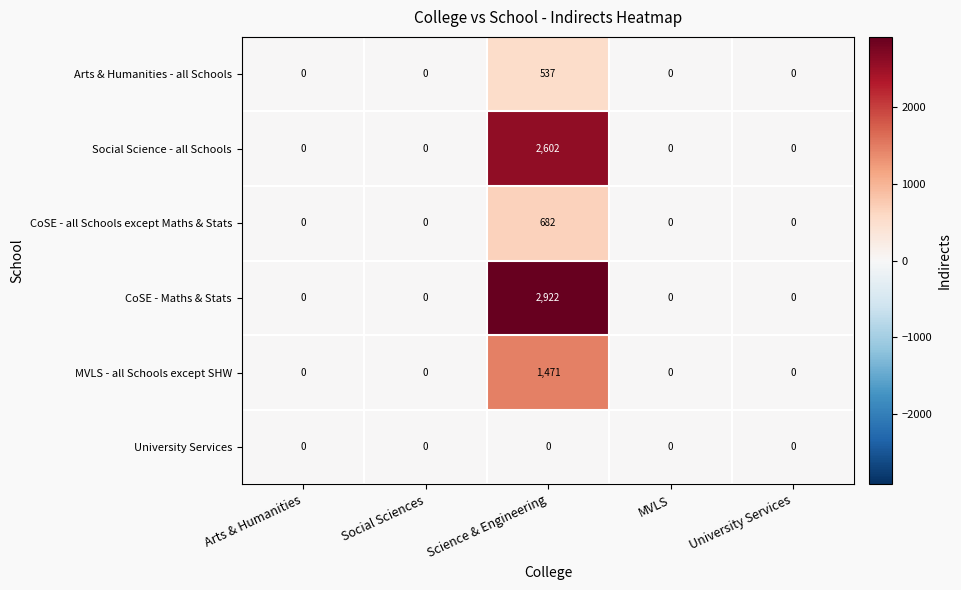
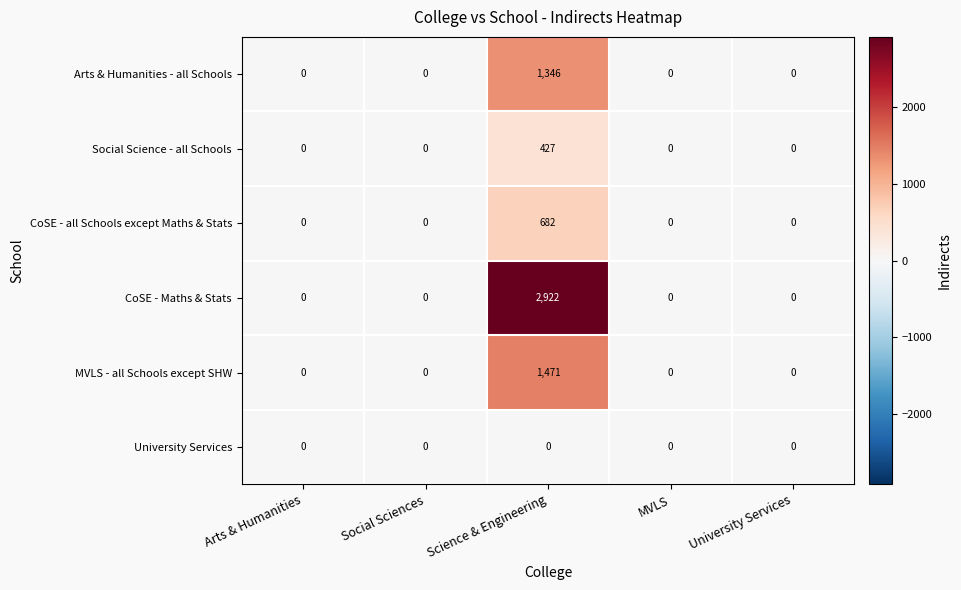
  {
    "Arts & Humanities - all Schools": {
      "Arts & Humanities": "0",
      "Social Sciences": "0",
-     "Science & Engineering": "537",
+     "Science & Engineering": "1,346",
      "MVLS": "0",
      "University Services": "0"
    },
    "Social Science - all Schools": {
      "Arts & Humanities": "0",
      "Social Sciences": "0",
-     "Science & Engineering": "2,602",
+     "Science & Engineering": "427",
      "MVLS": "0",
      "University Services": "0"
    },
    "CoSE - all Schools except Maths & Stats": {
      "Arts & Humanities": "0",
      "Social Sciences": "0",
      "Science & Engineering": "682",
      "MVLS": "0",
      "University Services": "0"
    },
    "CoSE - Maths & Stats": {
      "Arts & Humanities": "0",
      "Social Sciences": "0",
      "Science & Engineering": "2,922",
      "MVLS": "0",
      "University Services": "0"
    },
    "MVLS - all Schools except SHW": {
      "Arts & Humanities": "0",
      "Social Sciences": "0",
      "Science & Engineering": "1,471",
      "MVLS": "0",
      "University Services": "0"
    },
    "University Services": {
      "Arts & Humanities": "0",
      "Social Sciences": "0",
      "Science & Engineering": "0",
      "MVLS": "0",
      "University Services": "0"
    }
  }
